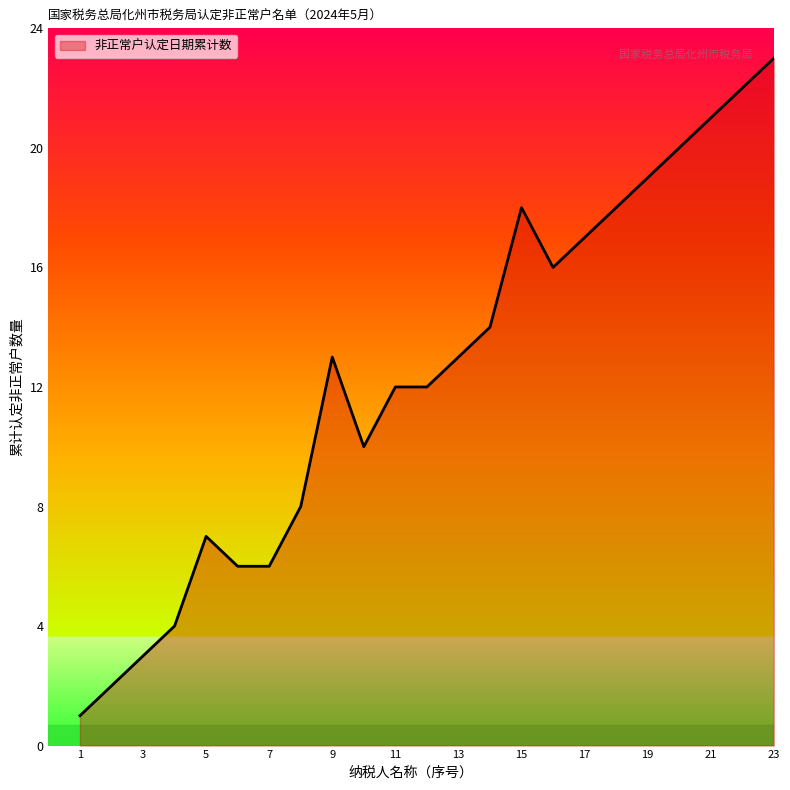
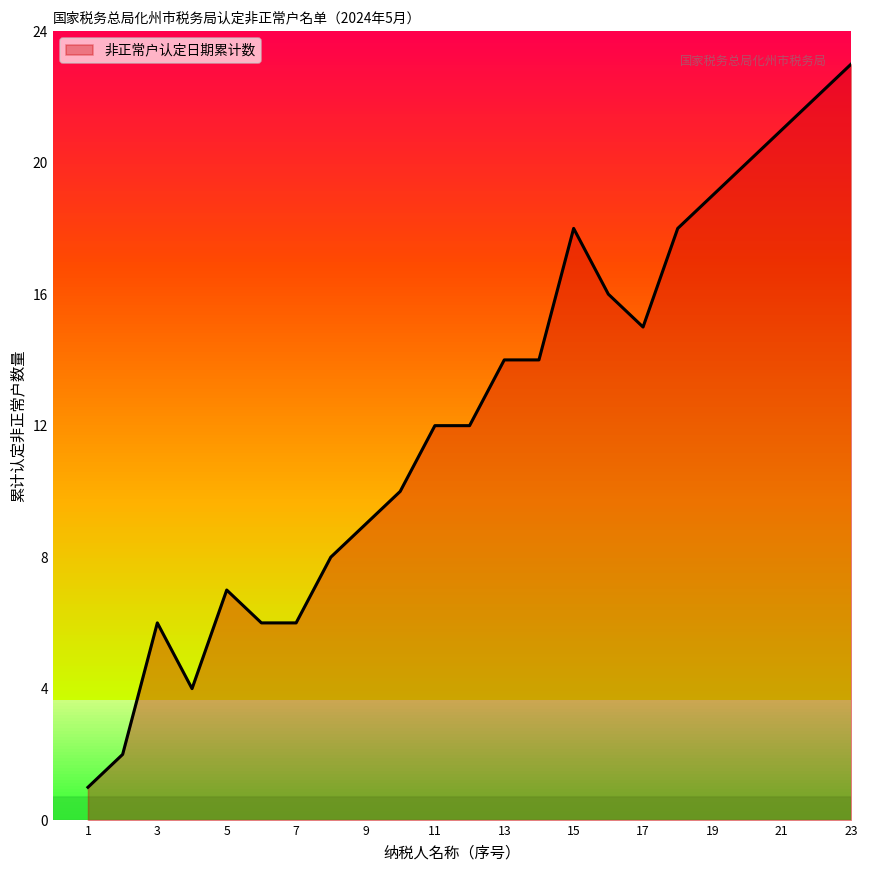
  {
    "1": 1,
-   "3": 3,
+   "3": 6,
    "5": 7,
    "7": 6,
-   "9": 13,
+   "9": 9,
    "11": 12,
-   "13": 13,
+   "13": 14,
    "15": 18,
-   "17": 17,
+   "17": 15,
    "19": 19,
    "21": 21,
    "23": 23
  }
